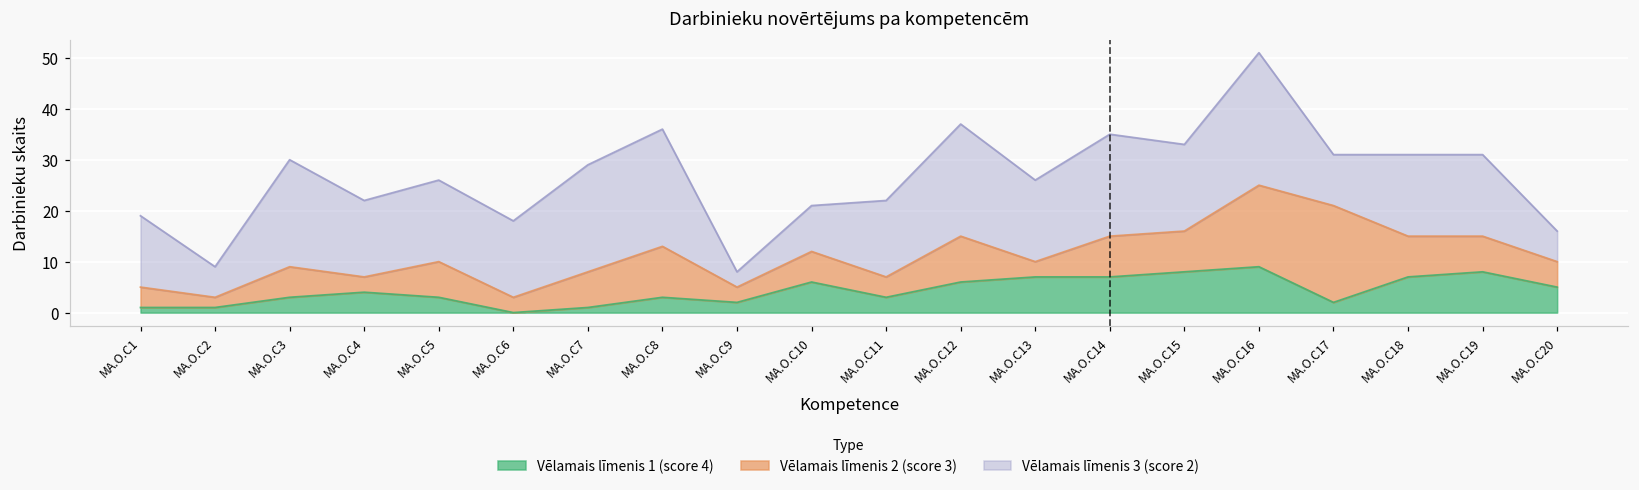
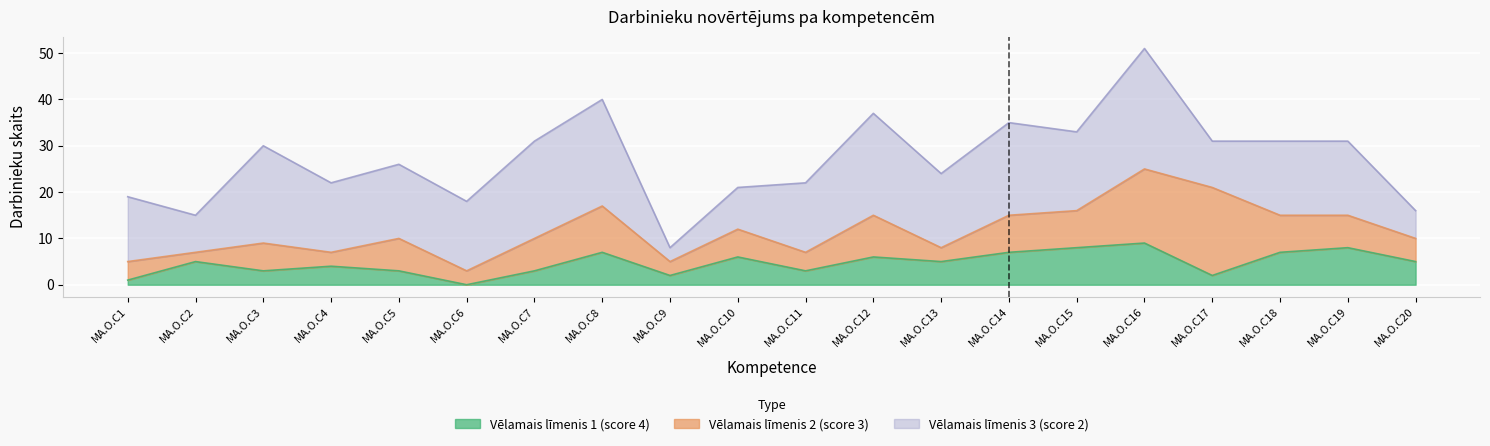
  {
    "Vēlamais līmenis 1 (score 4)": {
      "MA.O.C1": 1,
-     "MA.O.C2": 1,
+     "MA.O.C2": 5,
      "MA.O.C3": 3,
      "MA.O.C4": 4,
      "MA.O.C5": 3,
      "MA.O.C6": 0,
-     "MA.O.C7": 1,
-     "MA.O.C8": 3,
+     "MA.O.C7": 3,
+     "MA.O.C8": 7,
      "MA.O.C9": 2,
      "MA.O.C10": 6,
      "MA.O.C11": 3,
      "MA.O.C12": 6,
-     "MA.O.C13": 7,
+     "MA.O.C13": 5,
      "MA.O.C14": 7,
      "MA.O.C15": 8,
      "MA.O.C16": 9,
      "MA.O.C17": 2,
      "MA.O.C18": 7,
      "MA.O.C19": 8,
      "MA.O.C20": 5
    },
    "Vēlamais līmenis 2 (score 3)": {
      "MA.O.C1": 4,
      "MA.O.C2": 2,
      "MA.O.C3": 6,
      "MA.O.C4": 3,
      "MA.O.C5": 7,
      "MA.O.C6": 3,
      "MA.O.C7": 7,
      "MA.O.C8": 10,
      "MA.O.C9": 3,
      "MA.O.C10": 6,
      "MA.O.C11": 4,
      "MA.O.C12": 9,
      "MA.O.C13": 3,
      "MA.O.C14": 8,
      "MA.O.C15": 8,
      "MA.O.C16": 16,
      "MA.O.C17": 19,
      "MA.O.C18": 8,
      "MA.O.C19": 7,
      "MA.O.C20": 5
    },
    "Vēlamais līmenis 3 (score 2)": {
      "MA.O.C1": 14,
-     "MA.O.C2": 6,
+     "MA.O.C2": 8,
      "MA.O.C3": 21,
      "MA.O.C4": 15,
      "MA.O.C5": 16,
      "MA.O.C6": 15,
      "MA.O.C7": 21,
      "MA.O.C8": 23,
      "MA.O.C9": 3,
      "MA.O.C10": 9,
      "MA.O.C11": 15,
      "MA.O.C12": 22,
      "MA.O.C13": 16,
      "MA.O.C14": 20,
      "MA.O.C15": 17,
      "MA.O.C16": 26,
      "MA.O.C17": 10,
      "MA.O.C18": 16,
      "MA.O.C19": 16,
      "MA.O.C20": 6
    }
  }
